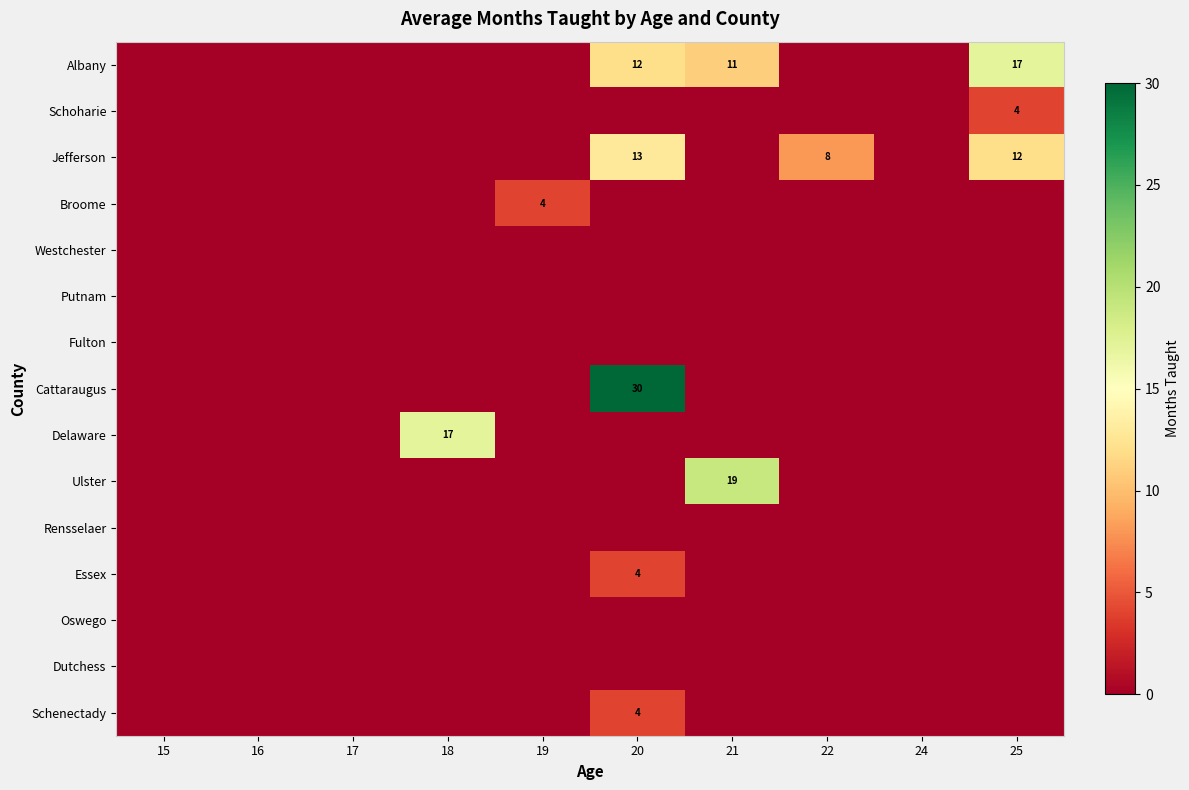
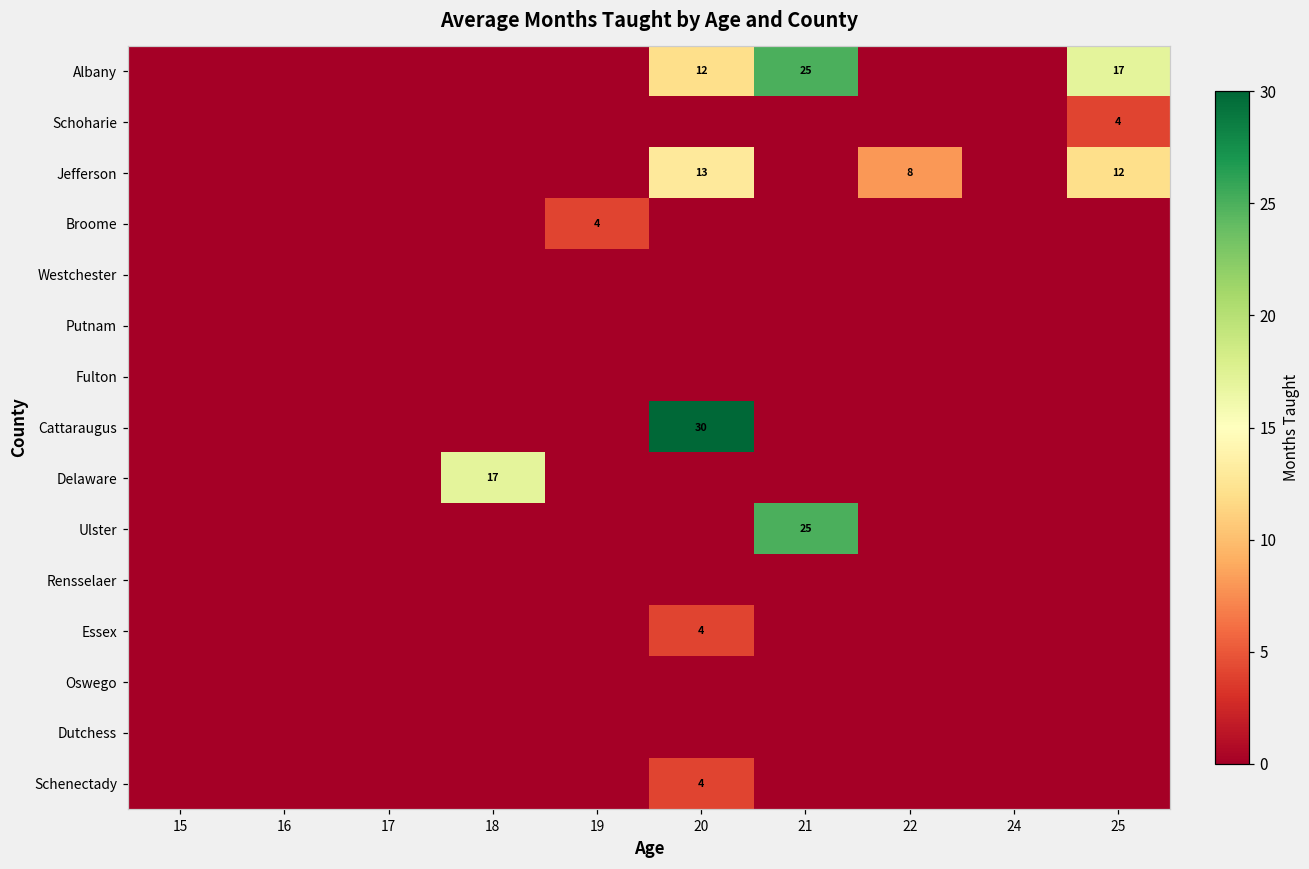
  {
    "Albany": {
      "20": 12,
-     "21": 11,
+     "21": 25,
      "25": 17
    },
    "Schoharie": {
      "25": 4
    },
    "Jefferson": {
      "20": 13,
      "22": 8,
      "25": 12
    },
    "Broome": {
      "19": 4
    },
    "Cattaraugus": {
      "20": 30
    },
    "Delaware": {
      "18": 17
    },
    "Ulster": {
-     "21": 19
+     "21": 25
    },
    "Essex": {
      "20": 4
    },
    "Schenectady": {
      "20": 4
    }
  }
